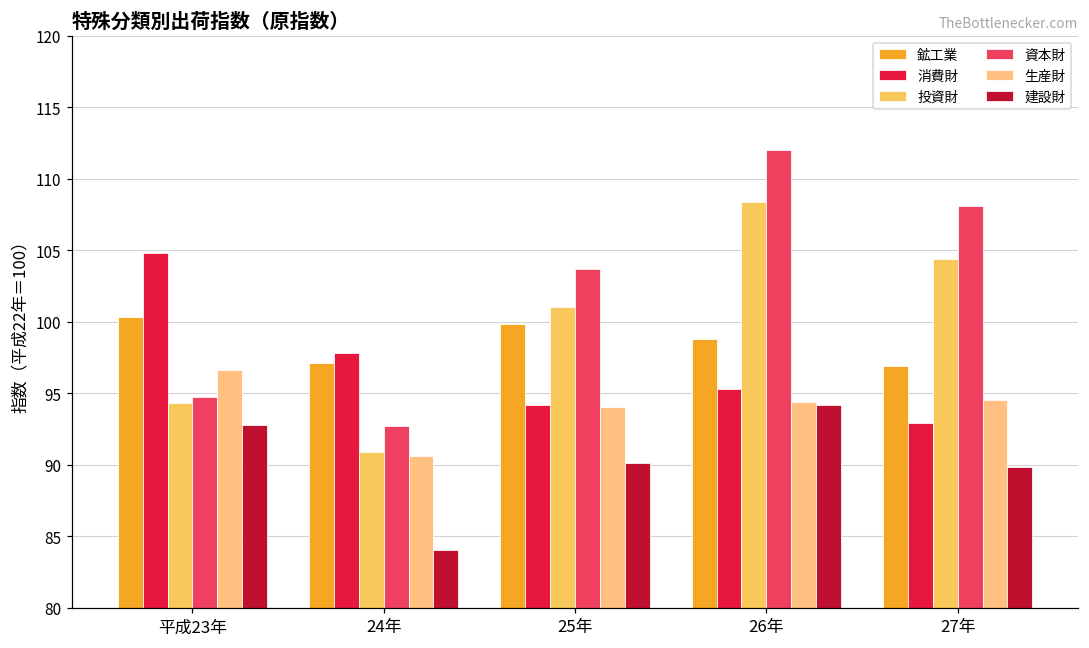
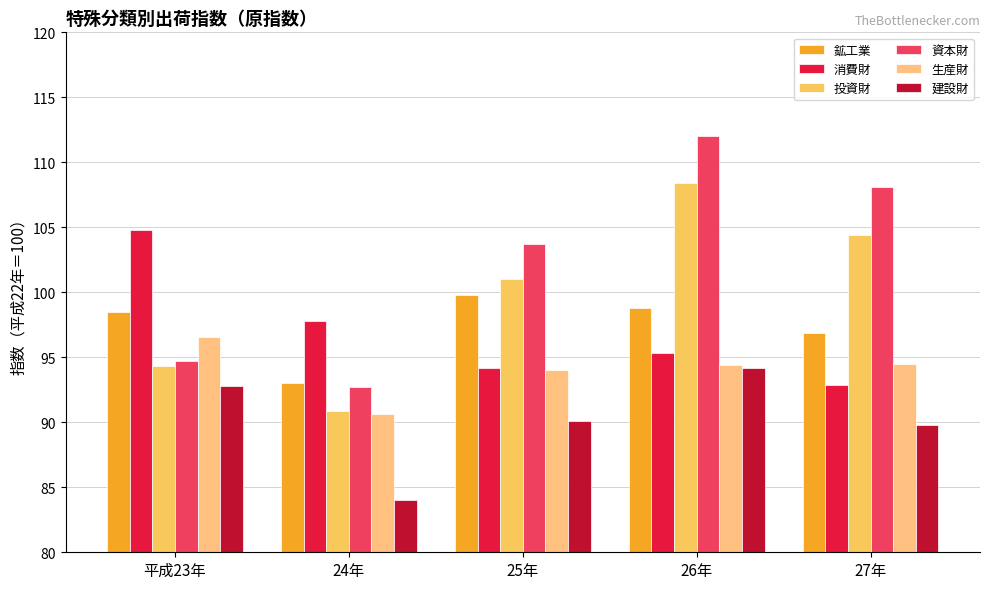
  {
    "鉱工業": {
-     "平成23年": 100.3,
-     "24年": 97.1,
+     "平成23年": 98.5,
+     "24年": 93.0,
      "25年": 99.8,
      "26年": 98.8,
      "27年": 96.9
    }
  }
